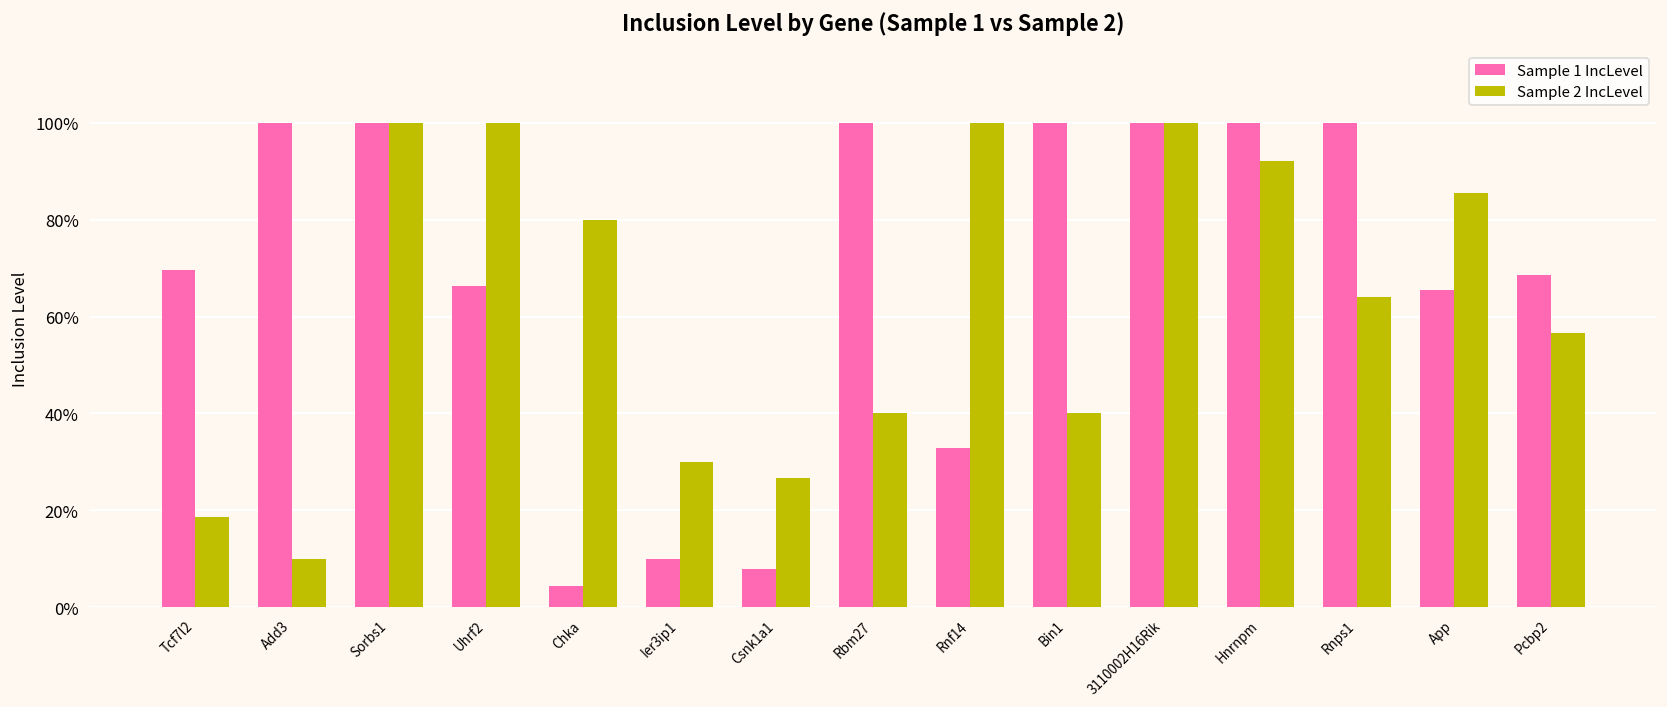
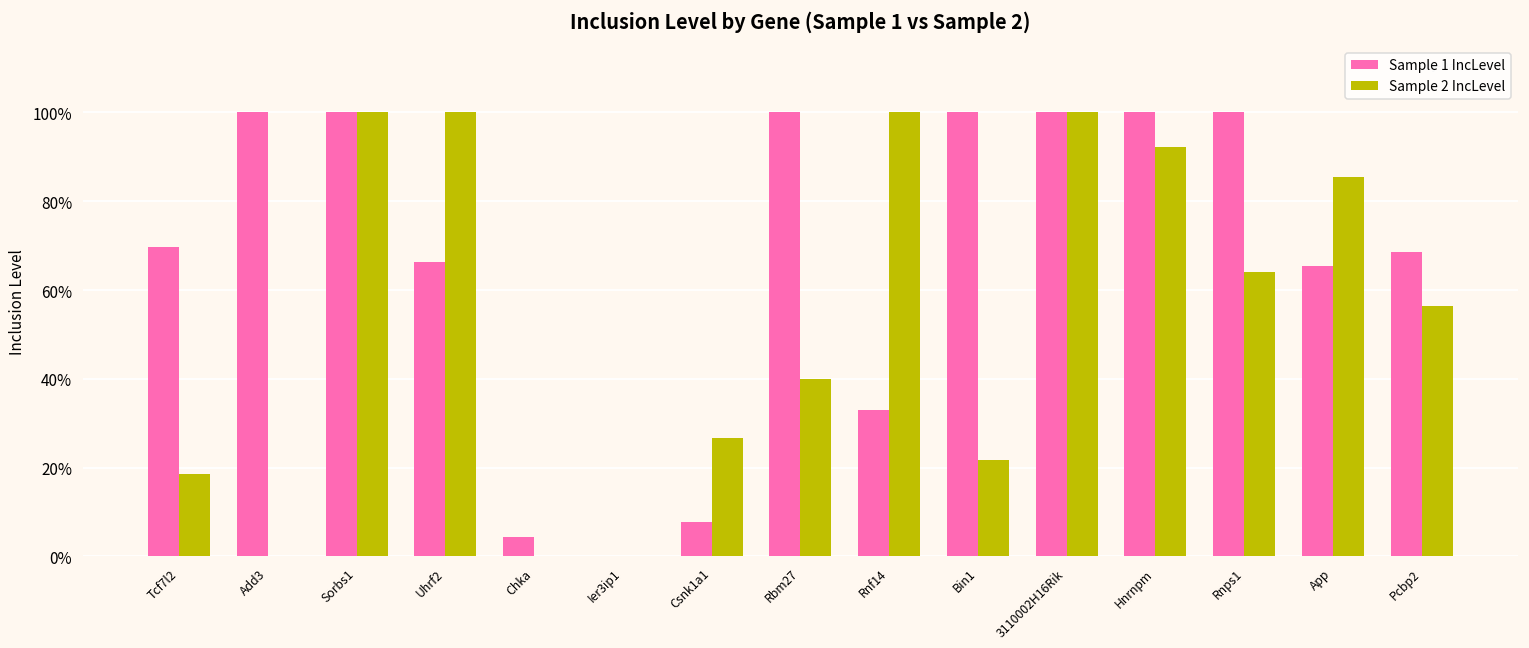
  {
    "Sample 1 IncLevel": {
      "Tcf7l2": "70%",
      "Add3": "100%",
      "Sorbs1": "100%",
      "Uhrf2": "66%",
      "Chka": "4%",
-     "Ier3ip1": "10%",
+     "Ier3ip1": "0%",
      "Csnk1a1": "8%",
      "Rbm27": "100%",
      "Rnf14": "33%",
      "Bin1": "100%",
      "3110002H16Rik": "100%",
      "Hnrnpm": "100%",
      "Rnps1": "100%",
      "App": "66%",
      "Pcbp2": "69%"
    },
    "Sample 2 IncLevel": {
      "Tcf7l2": "19%",
-     "Add3": "10%",
+     "Add3": "0%",
      "Sorbs1": "100%",
      "Uhrf2": "100%",
-     "Chka": "80%",
-     "Ier3ip1": "30%",
+     "Chka": "0%",
+     "Ier3ip1": "0%",
      "Csnk1a1": "27%",
      "Rbm27": "40%",
      "Rnf14": "100%",
-     "Bin1": "40%",
+     "Bin1": "22%",
      "3110002H16Rik": "100%",
      "Hnrnpm": "92%",
      "Rnps1": "64%",
      "App": "85%",
      "Pcbp2": "56%"
    }
  }
